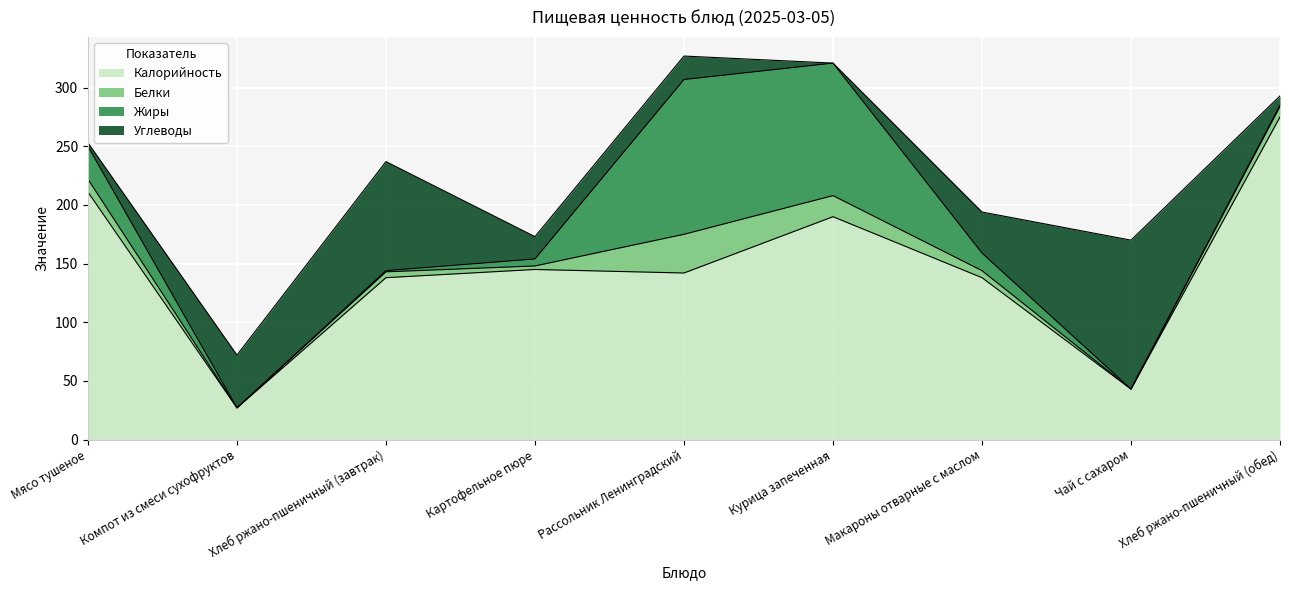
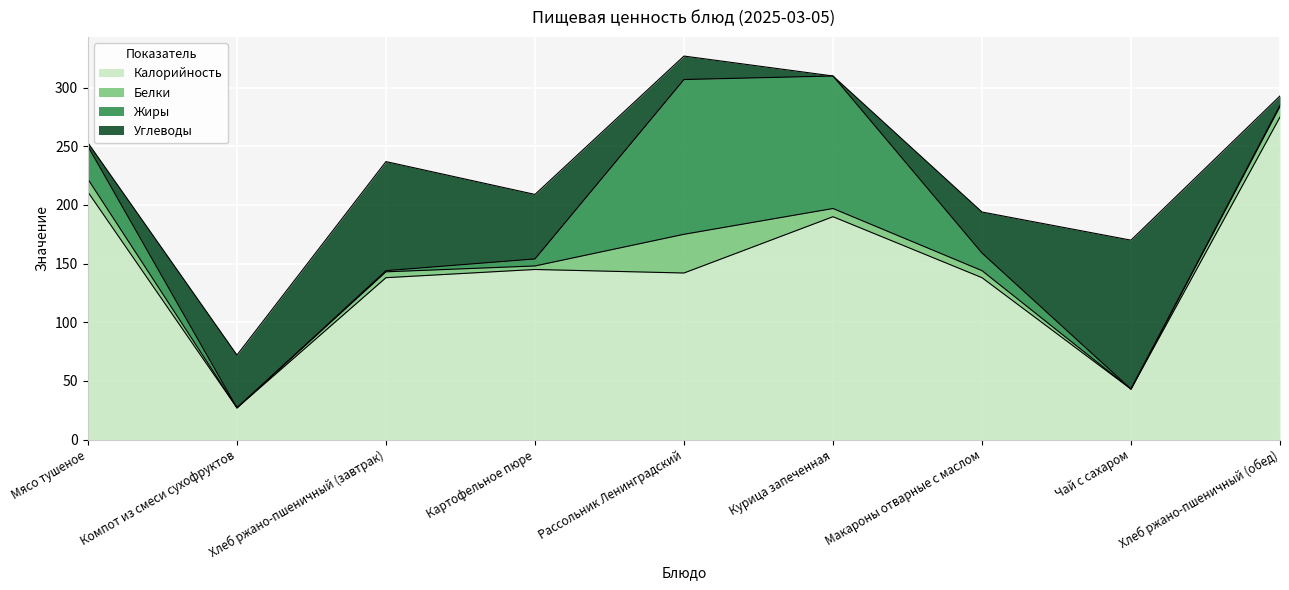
  {
    "Калорийность": {
      "Мясо тушеное": 211,
      "Хлеб ржано-пшеничный (завтрак)": 138,
      "Картофельное пюре": 145,
      "Рассольник Ленинградский": 142,
      "Курица запеченная": 190,
      "Макароны отварные с маслом": 138,
      "Хлеб ржано-пшеничный (обед)": 275
    },
    "Белки": {
      "Мясо тушеное": 11,
      "Картофельное пюре": 3,
      "Рассольник Ленинградский": 33,
-     "Курица запеченная": 18,
+     "Курица запеченная": 7,
      "Макароны отварные с маслом": 6
    },
    "Жиры": {
      "Мясо тушеное": 28,
      "Картофельное пюре": 6,
      "Рассольник Ленинградский": 132,
      "Макароны отварные с маслом": 15
    },
    "Углеводы": {
      "Мясо тушеное": 3,
      "Компот из смеси сухофруктов": 45,
      "Хлеб ржано-пшеничный (завтрак)": 93,
-     "Картофельное пюре": 19,
+     "Картофельное пюре": 55,
      "Рассольник Ленинградский": 20,
      "Макароны отварные с маслом": 35,
      "Чай с сахаром": 127,
      "Хлеб ржано-пшеничный (обед)": 8
    }
  }
